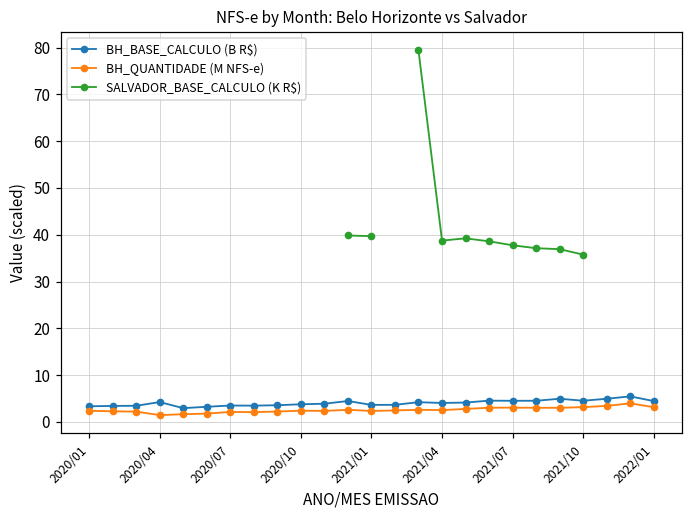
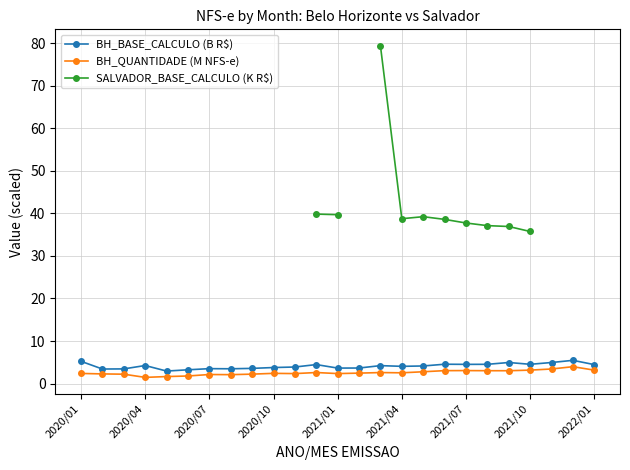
  {
    "BH_BASE_CALCULO (B R$)": {
-     "2020/01": 3,
+     "2020/01": 5,
      "2020/04": 4,
      "2020/07": 4,
      "2020/10": 4,
      "2021/01": 4,
      "2021/04": 4,
      "2021/07": 5,
      "2021/10": 5,
      "2022/01": 4
    },
    "BH_QUANTIDADE (M NFS-e)": {
      "2020/01": 2,
      "2020/04": 1,
      "2020/07": 2,
      "2020/10": 2,
      "2021/01": 2,
      "2021/04": 3,
      "2021/07": 3,
      "2021/10": 3,
      "2022/01": 3
    },
    "SALVADOR_BASE_CALCULO (K R$)": {
      "2021/01": 40,
      "2021/04": 39,
      "2021/07": 38,
      "2021/10": 36
    }
  }
